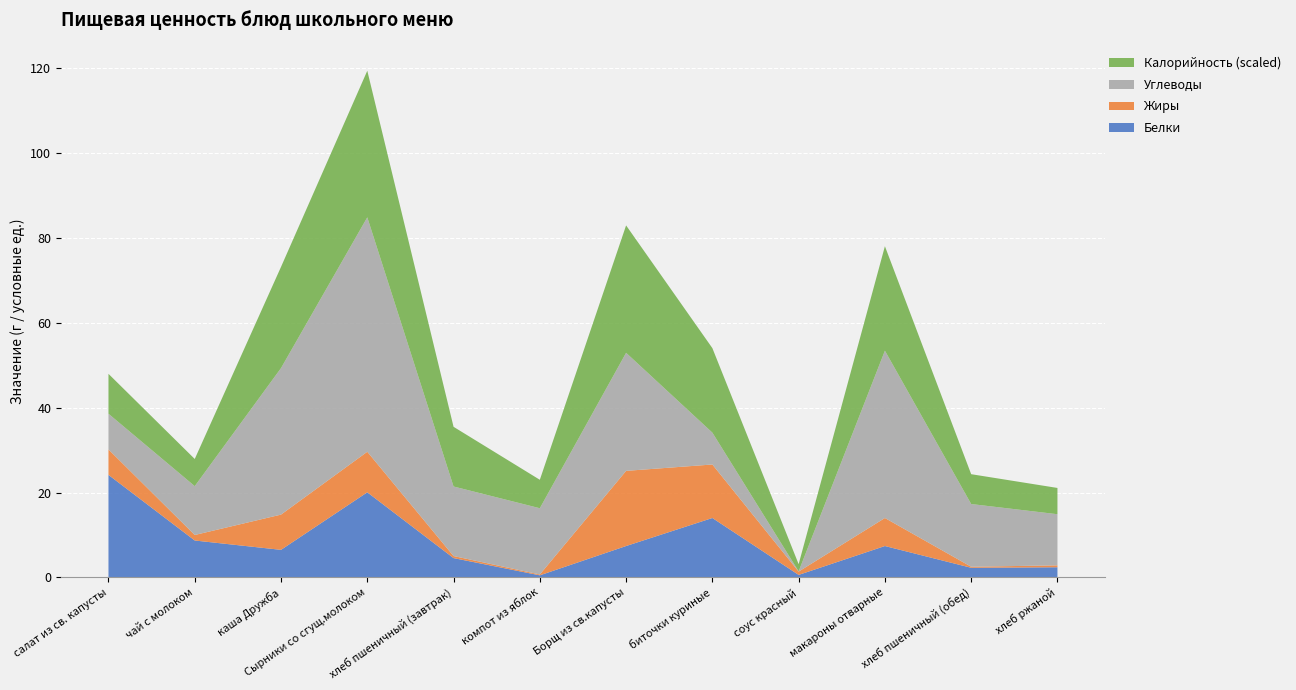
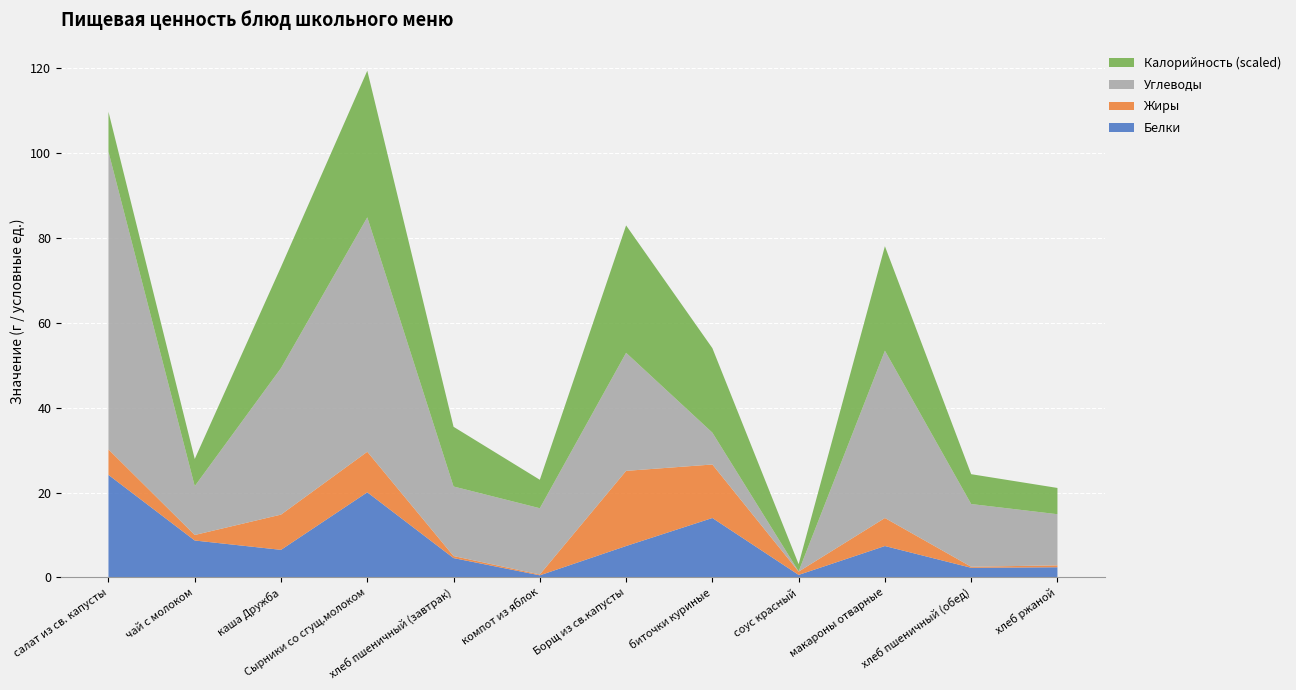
  {
    "Белки": {
      "салат из св. капусты": 24,
      "чай с молоком": 9,
      "каша Дружба": 7,
      "Сырники со сгущ.молоком": 20,
      "Борщ из св.капусты": 7,
      "биточки куриные": 14,
      "соус красный": 1,
      "макароны отварные": 7
    },
    "Жиры": {
      "салат из св. капусты": 6,
      "чай с молоком": 1,
      "каша Дружба": 8,
      "Сырники со сгущ.молоком": 10,
      "Борщ из св.капусты": 18,
      "биточки куриные": 13,
      "макароны отварные": 7
    },
    "Углеводы": {
-     "салат из св. капусты": 8,
+     "салат из св. капусты": 70,
      "чай с молоком": 12,
      "каша Дружба": 35,
      "Сырники со сгущ.молоком": 55,
      "хлеб пшеничный (завтрак)": 16,
      "компот из яблок": 16,
      "Борщ из св.капусты": 28,
      "биточки куриные": 8,
      "макароны отварные": 39,
      "хлеб пшеничный (обед)": 15,
      "хлеб ржаной": 12
    },
    "Калорийность (scaled)": {
      "салат из св. капусты": 9,
      "чай с молоком": 6,
      "каша Дружба": 24,
      "Сырники со сгущ.молоком": 35,
      "хлеб пшеничный (завтрак)": 14,
      "компот из яблок": 7,
      "Борщ из св.капусты": 30,
      "биточки куриные": 20,
      "соус красный": 2,
      "макароны отварные": 25,
      "хлеб пшеничный (обед)": 7,
      "хлеб ржаной": 6
    }
  }
